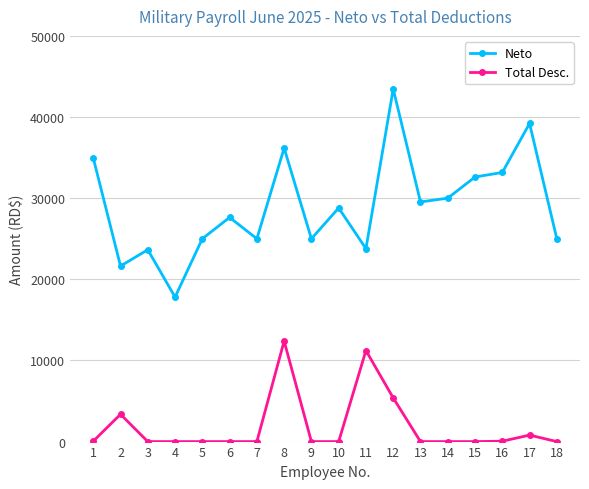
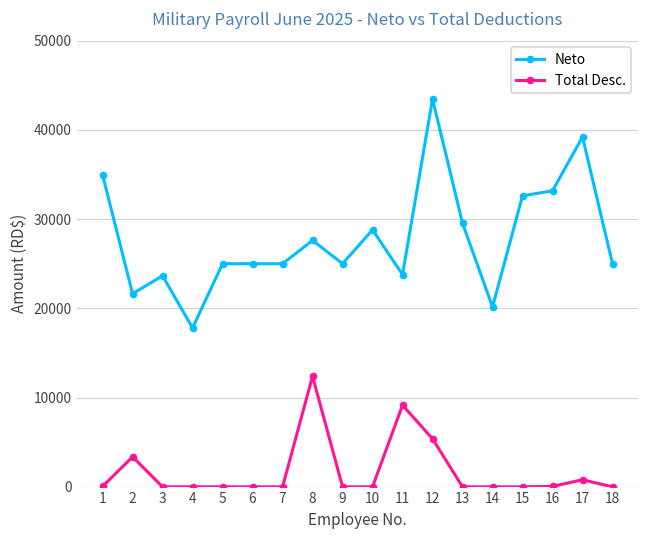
  {
    "Neto": {
      "1": 35000,
      "2": 22000,
      "3": 24000,
      "4": 18000,
      "5": 25000,
-     "6": 28000,
+     "6": 25000,
      "7": 25000,
-     "8": 36000,
+     "8": 28000,
      "9": 25000,
      "10": 29000,
      "11": 24000,
      "12": 43000,
      "13": 30000,
-     "14": 30000,
+     "14": 20000,
      "15": 33000,
      "16": 33000,
      "17": 39000,
      "18": 25000
    },
    "Total Desc.": {
      "1": 0,
      "2": 3000,
      "3": 0,
      "4": 0,
      "5": 0,
      "6": 0,
      "7": 0,
      "8": 12000,
      "9": 0,
      "10": 0,
-     "11": 11000,
+     "11": 9000,
      "12": 5000,
      "13": 0,
      "14": 0,
      "15": 0,
      "16": 0,
      "17": 1000,
      "18": 0
    }
  }
